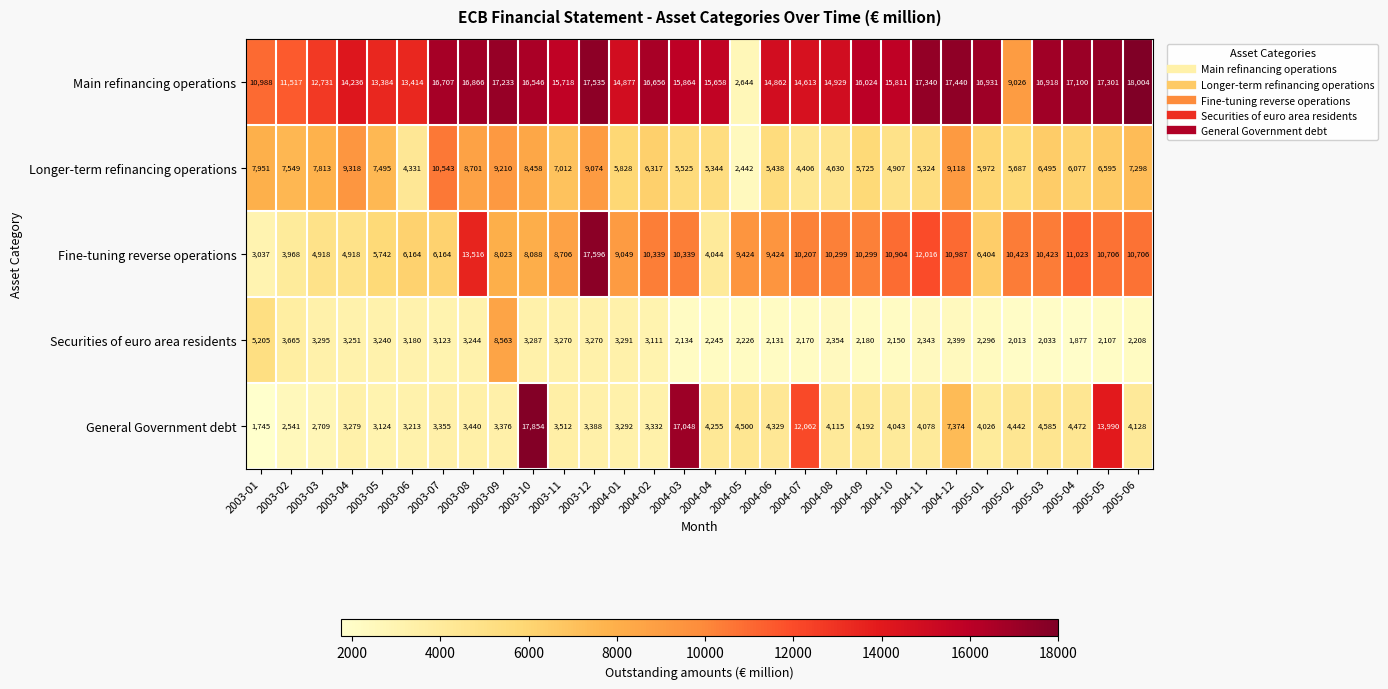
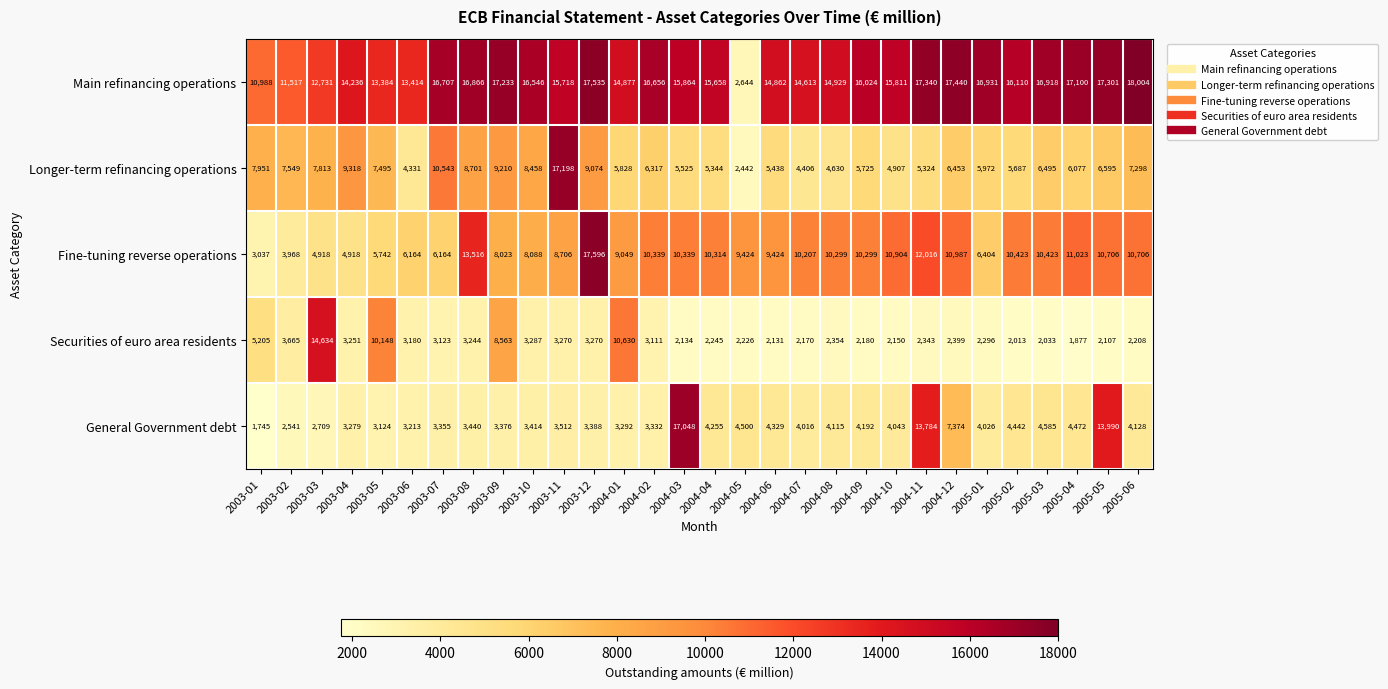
  {
    "Main refinancing operations": {
      "2003-01": "10,988",
      "2003-02": "11,517",
      "2003-03": "12,731",
      "2003-04": "14,236",
      "2003-05": "13,384",
      "2003-06": "13,414",
      "2003-07": "16,707",
      "2003-08": "16,866",
      "2003-09": "17,233",
      "2003-10": "16,546",
      "2003-11": "15,718",
      "2003-12": "17,535",
      "2004-01": "14,877",
      "2004-02": "16,656",
      "2004-03": "15,864",
      "2004-04": "15,658",
      "2004-05": "2,644",
      "2004-06": "14,862",
      "2004-07": "14,613",
      "2004-08": "14,929",
      "2004-09": "16,024",
      "2004-10": "15,811",
      "2004-11": "17,340",
      "2004-12": "17,440",
      "2005-01": "16,931",
-     "2005-02": "9,026",
+     "2005-02": "16,110",
      "2005-03": "16,918",
      "2005-04": "17,100",
      "2005-05": "17,301",
      "2005-06": "18,004"
    },
    "Longer-term refinancing operations": {
      "2003-01": "7,951",
      "2003-02": "7,549",
      "2003-03": "7,813",
      "2003-04": "9,318",
      "2003-05": "7,495",
      "2003-06": "4,331",
      "2003-07": "10,543",
      "2003-08": "8,701",
      "2003-09": "9,210",
      "2003-10": "8,458",
-     "2003-11": "7,012",
+     "2003-11": "17,198",
      "2003-12": "9,074",
      "2004-01": "5,828",
      "2004-02": "6,317",
      "2004-03": "5,525",
      "2004-04": "5,344",
      "2004-05": "2,442",
      "2004-06": "5,438",
      "2004-07": "4,406",
      "2004-08": "4,630",
      "2004-09": "5,725",
      "2004-10": "4,907",
      "2004-11": "5,324",
-     "2004-12": "9,118",
+     "2004-12": "6,453",
      "2005-01": "5,972",
      "2005-02": "5,687",
      "2005-03": "6,495",
      "2005-04": "6,077",
      "2005-05": "6,595",
      "2005-06": "7,298"
    },
    "Fine-tuning reverse operations": {
      "2003-01": "3,037",
      "2003-02": "3,968",
      "2003-03": "4,918",
      "2003-04": "4,918",
      "2003-05": "5,742",
      "2003-06": "6,164",
      "2003-07": "6,164",
      "2003-08": "13,516",
      "2003-09": "8,023",
      "2003-10": "8,088",
      "2003-11": "8,706",
      "2003-12": "17,596",
      "2004-01": "9,049",
      "2004-02": "10,339",
      "2004-03": "10,339",
-     "2004-04": "4,044",
+     "2004-04": "10,314",
      "2004-05": "9,424",
      "2004-06": "9,424",
      "2004-07": "10,207",
      "2004-08": "10,299",
      "2004-09": "10,299",
      "2004-10": "10,904",
      "2004-11": "12,016",
      "2004-12": "10,987",
      "2005-01": "6,404",
      "2005-02": "10,423",
      "2005-03": "10,423",
      "2005-04": "11,023",
      "2005-05": "10,706",
      "2005-06": "10,706"
    },
    "Securities of euro area residents": {
      "2003-01": "5,205",
      "2003-02": "3,665",
-     "2003-03": "3,295",
+     "2003-03": "14,634",
      "2003-04": "3,251",
-     "2003-05": "3,240",
+     "2003-05": "10,148",
      "2003-06": "3,180",
      "2003-07": "3,123",
      "2003-08": "3,244",
      "2003-09": "8,563",
      "2003-10": "3,287",
      "2003-11": "3,270",
      "2003-12": "3,270",
-     "2004-01": "3,291",
+     "2004-01": "10,630",
      "2004-02": "3,111",
      "2004-03": "2,134",
      "2004-04": "2,245",
      "2004-05": "2,226",
      "2004-06": "2,131",
      "2004-07": "2,170",
      "2004-08": "2,354",
      "2004-09": "2,180",
      "2004-10": "2,150",
      "2004-11": "2,343",
      "2004-12": "2,399",
      "2005-01": "2,296",
      "2005-02": "2,013",
      "2005-03": "2,033",
      "2005-04": "1,877",
      "2005-05": "2,107",
      "2005-06": "2,208"
    },
    "General Government debt": {
      "2003-01": "1,745",
      "2003-02": "2,541",
      "2003-03": "2,709",
      "2003-04": "3,279",
      "2003-05": "3,124",
      "2003-06": "3,213",
      "2003-07": "3,355",
      "2003-08": "3,440",
      "2003-09": "3,376",
-     "2003-10": "17,854",
+     "2003-10": "3,414",
      "2003-11": "3,512",
      "2003-12": "3,388",
      "2004-01": "3,292",
      "2004-02": "3,332",
      "2004-03": "17,048",
      "2004-04": "4,255",
      "2004-05": "4,500",
      "2004-06": "4,329",
-     "2004-07": "12,062",
+     "2004-07": "4,016",
      "2004-08": "4,115",
      "2004-09": "4,192",
      "2004-10": "4,043",
-     "2004-11": "4,078",
+     "2004-11": "13,784",
      "2004-12": "7,374",
      "2005-01": "4,026",
      "2005-02": "4,442",
      "2005-03": "4,585",
      "2005-04": "4,472",
      "2005-05": "13,990",
      "2005-06": "4,128"
    }
  }
